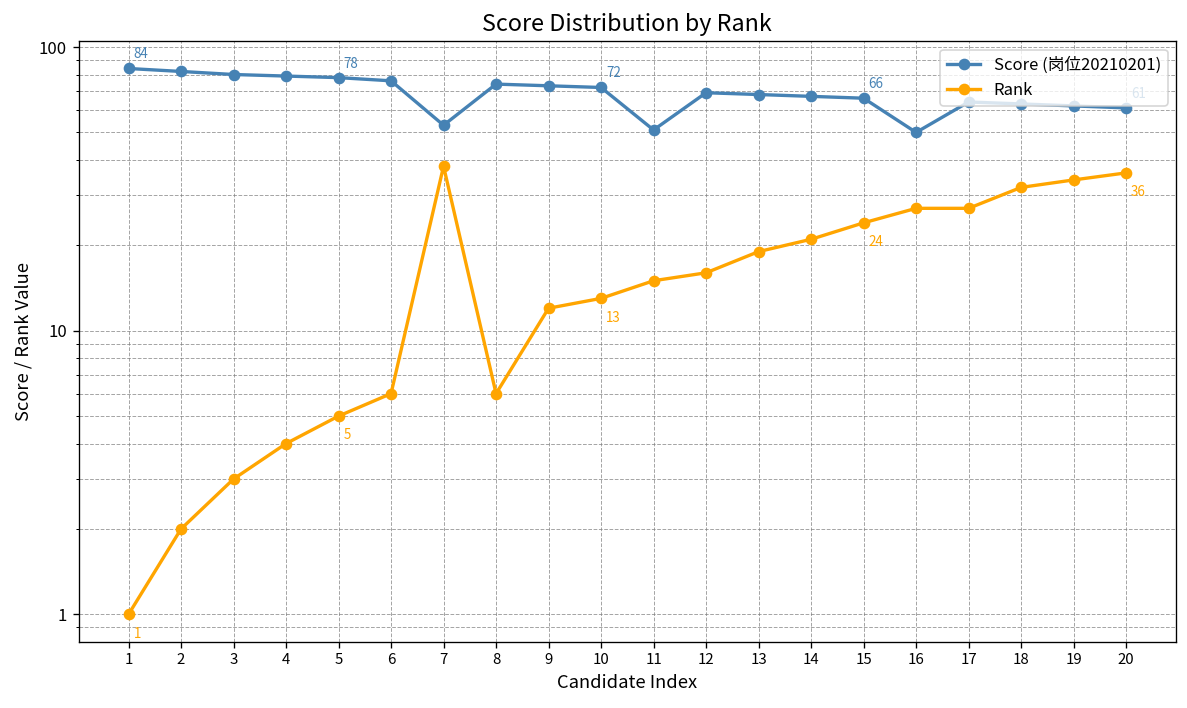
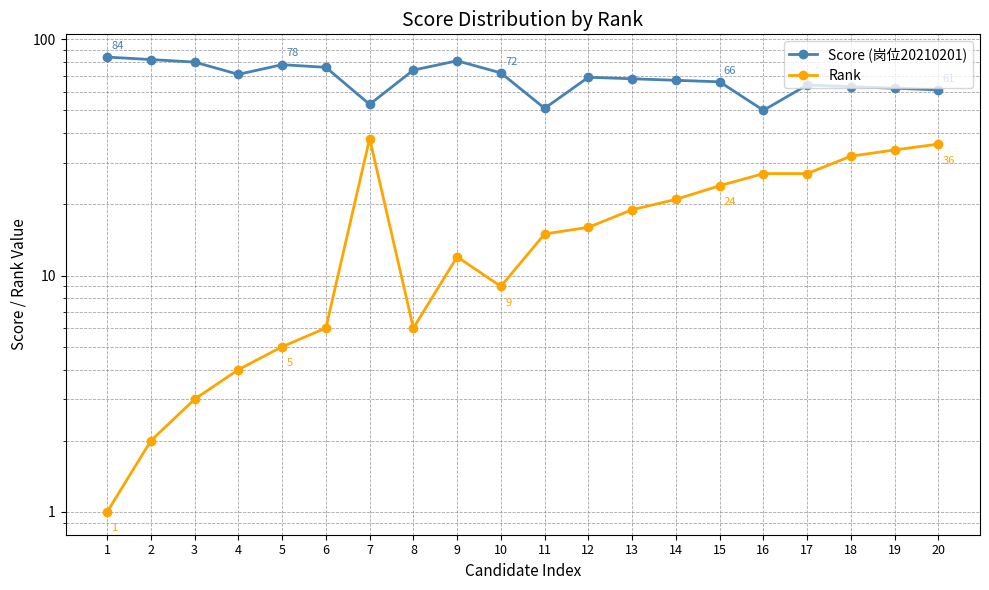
  {
    "Score (岗位20210201)": {
      "2": 82,
      "3": 80,
-     "4": 79,
+     "4": 71,
      "6": 76,
      "7": 53,
      "8": 74,
-     "9": 73,
+     "9": 81,
      "11": 51,
      "12": 69,
      "13": 68,
      "14": 67,
      "16": 50,
      "19": 62,
      "20": 61
    },
    "Rank": {
      "1": 1,
      "5": 5,
-     "10": 13,
+     "10": 9,
      "15": 24,
      "20": 36
    }
  }
